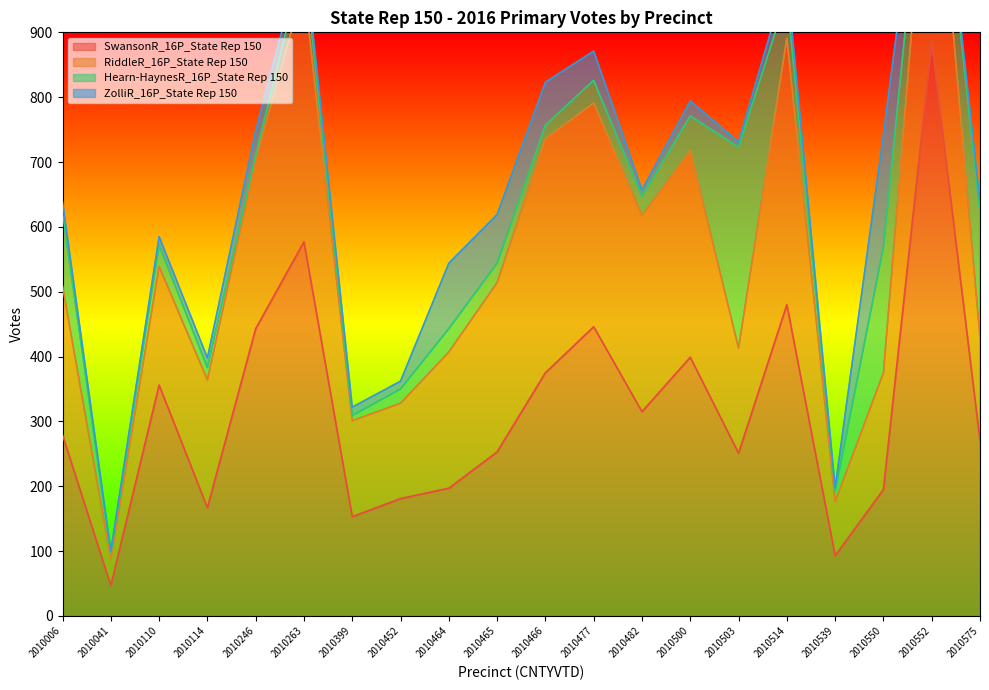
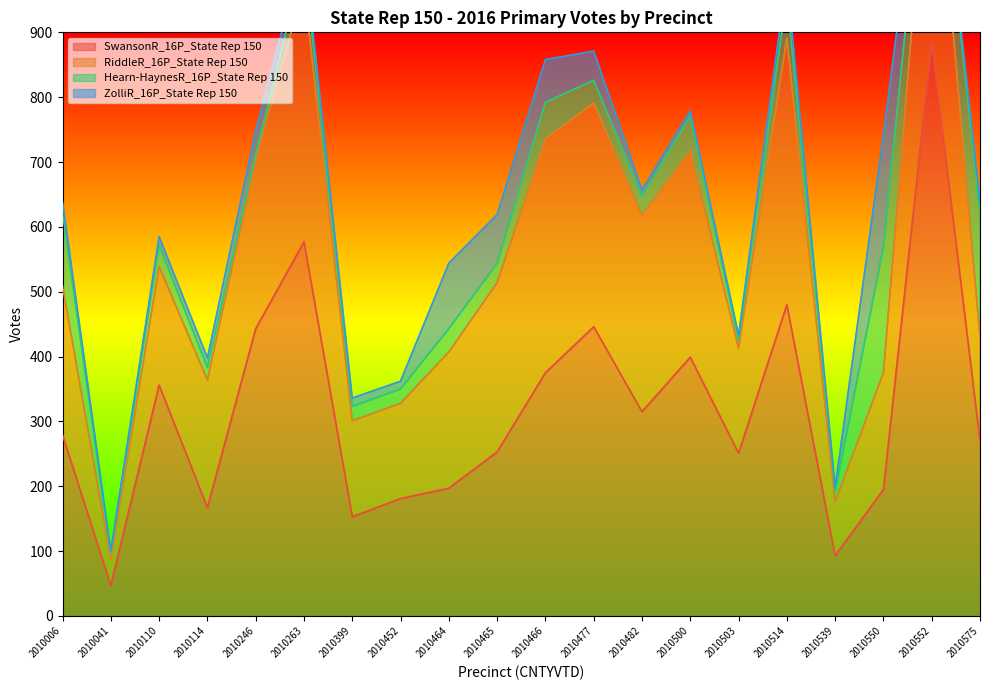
  {
    "Hearn-HaynesR_16P_State Rep 150": {
      "2010006": 110,
      "2010110": 30,
      "2010114": 20,
      "2010246": 10,
-     "2010399": 10,
+     "2010399": 20,
      "2010452": 20,
      "2010464": 40,
      "2010465": 30,
-     "2010466": 20,
+     "2010466": 60,
      "2010477": 40,
      "2010482": 30,
      "2010500": 50,
-     "2010503": 310,
+     "2010503": 10,
      "2010539": 20,
      "2010550": 190,
      "2010575": 190
    },
    "ZolliR_16P_State Rep 150": {
      "2010006": 20,
      "2010110": 10,
      "2010114": 20,
      "2010246": 40,
      "2010399": 10,
      "2010452": 10,
      "2010464": 100,
      "2010465": 80,
      "2010466": 70,
      "2010477": 50,
      "2010482": 10,
-     "2010500": 20,
+     "2010500": 10,
      "2010503": 10,
      "2010539": 10,
      "2010550": 170,
      "2010575": 20
    }
  }
